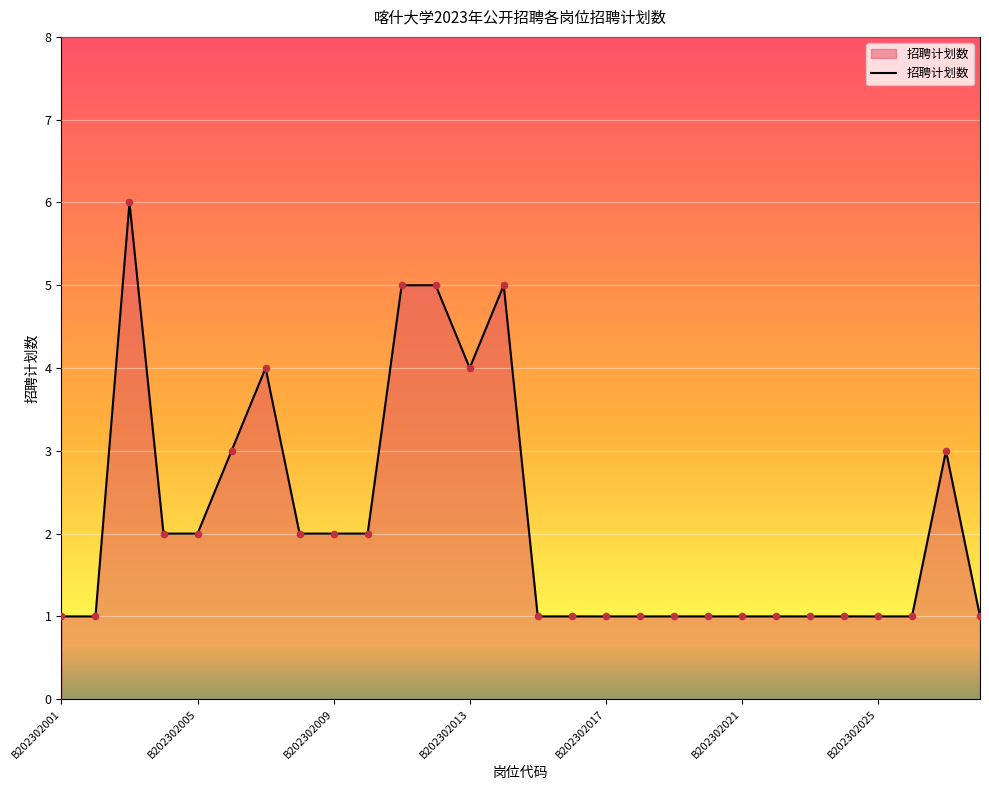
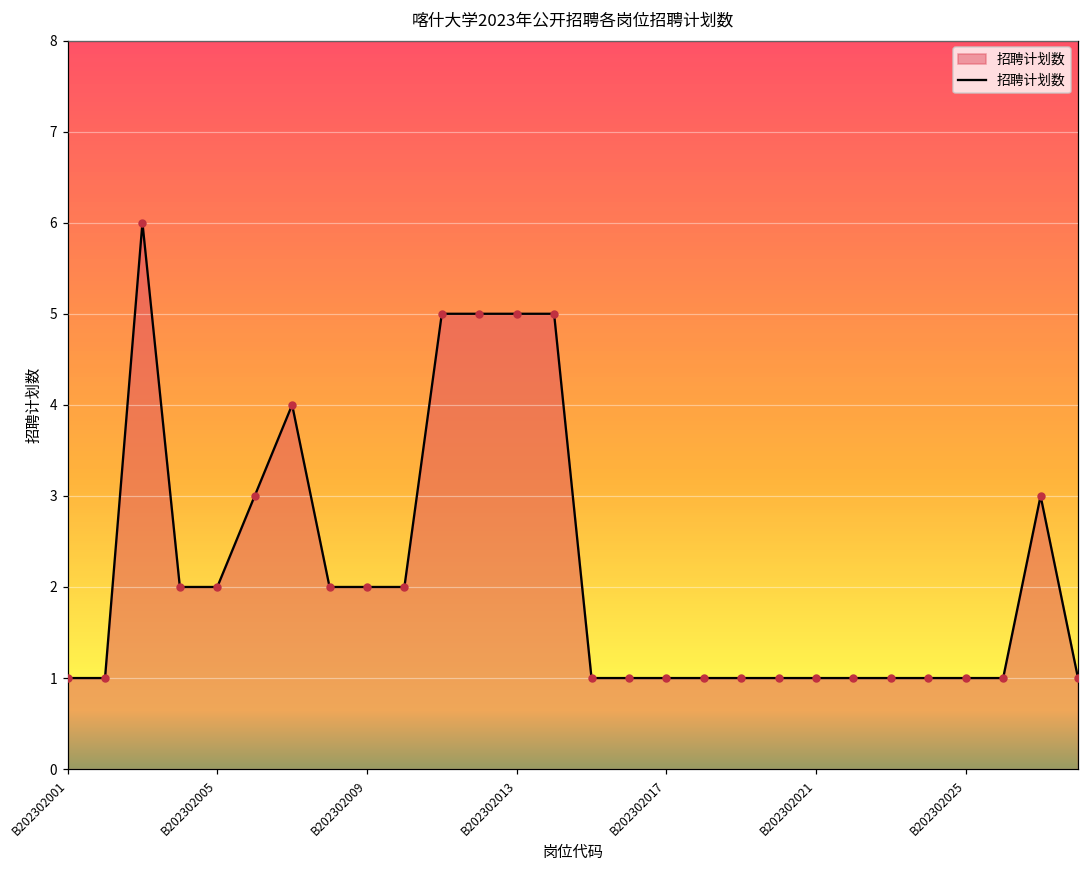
  {
    "B202302001": 1,
    "B202302005": 2,
    "B202302009": 2,
-   "B202302013": 4,
+   "B202302013": 5,
    "B202302017": 1,
    "B202302021": 1,
    "B202302025": 1
  }
